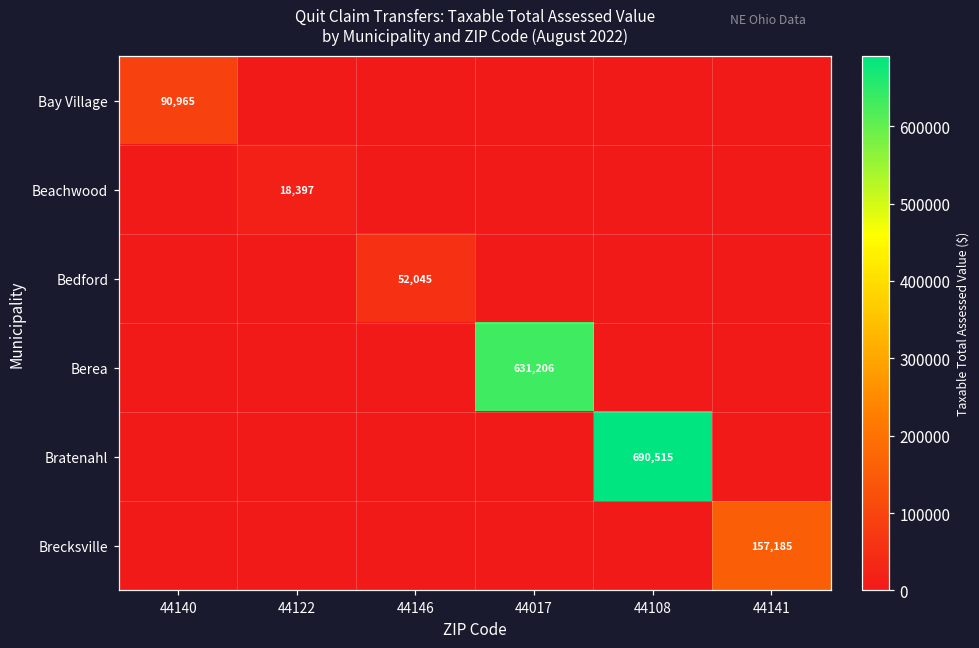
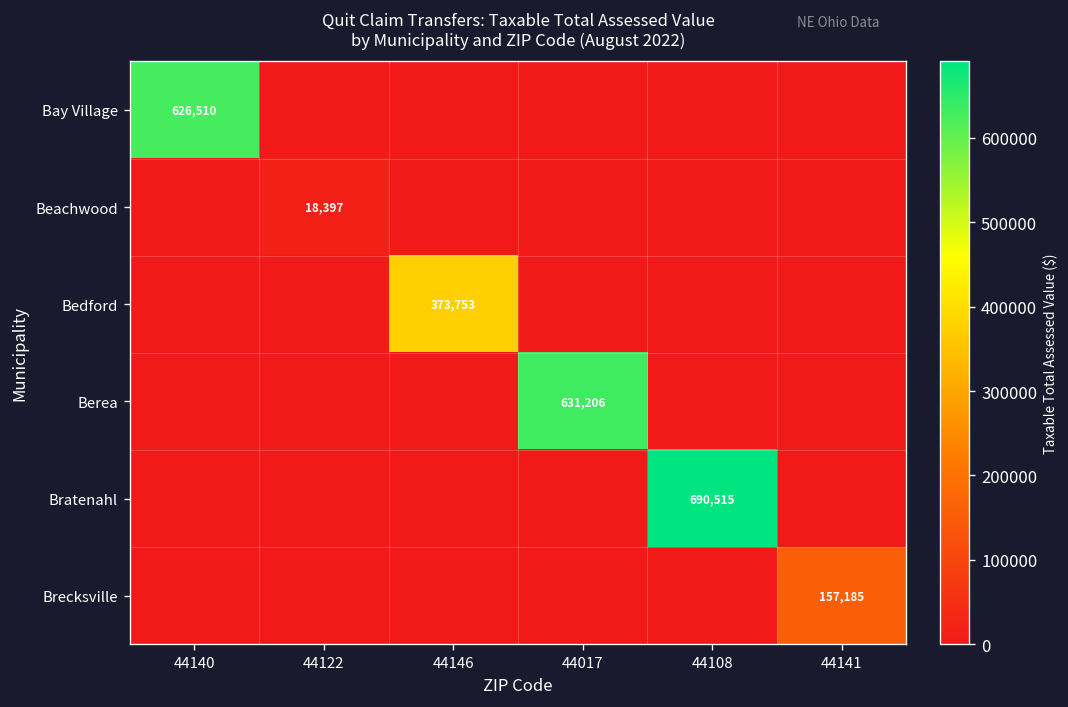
  {
    "Bay Village": {
-     "44140": "90,965"
+     "44140": "626,510"
    },
    "Beachwood": {
      "44122": "18,397"
    },
    "Bedford": {
-     "44146": "52,045"
+     "44146": "373,753"
    },
    "Berea": {
      "44017": "631,206"
    },
    "Bratenahl": {
      "44108": "690,515"
    },
    "Brecksville": {
      "44141": "157,185"
    }
  }
